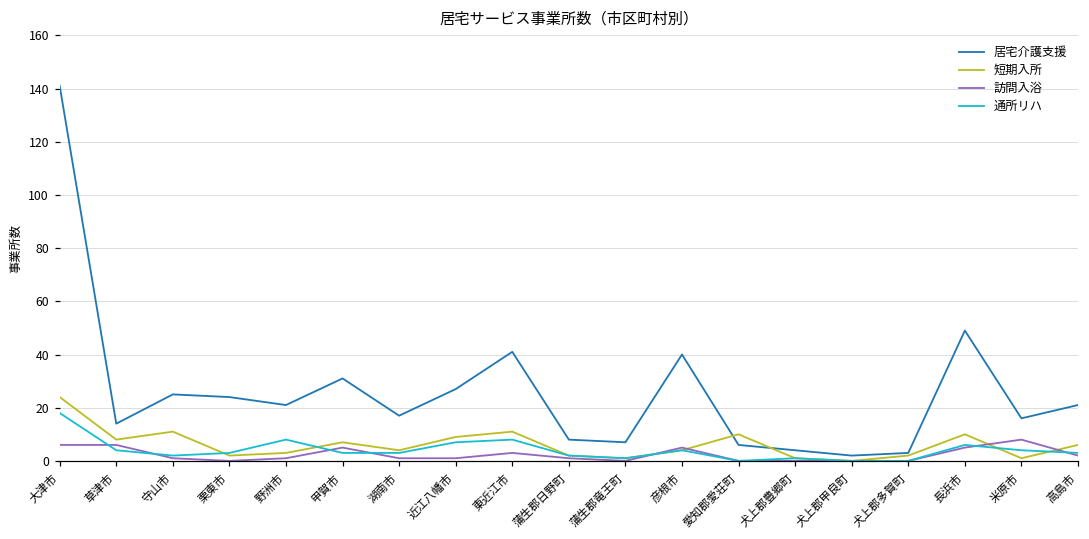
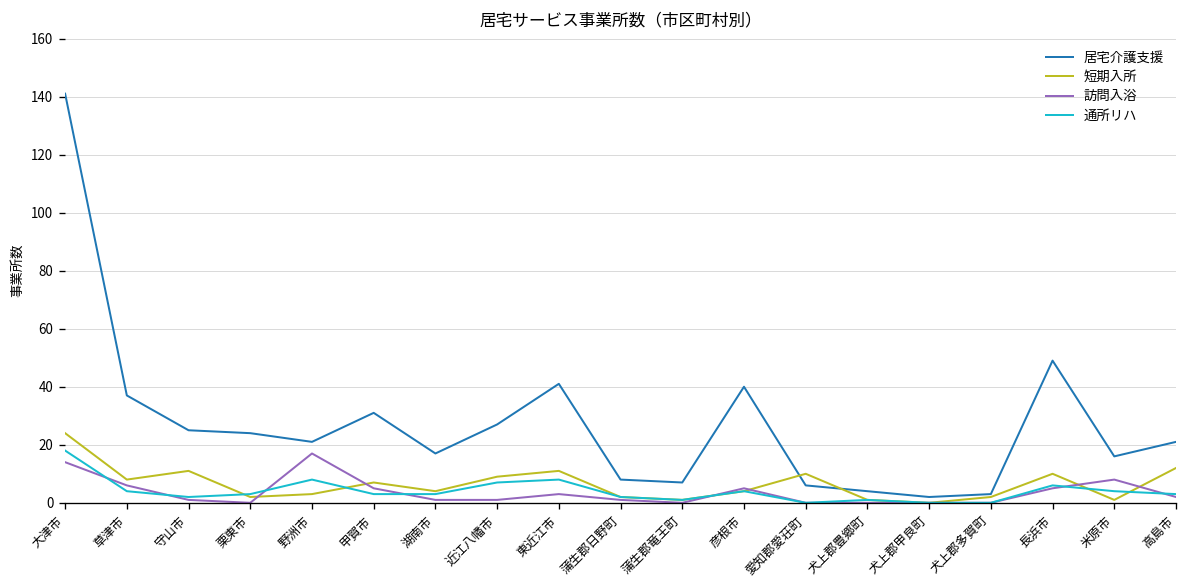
  {
    "居宅介護支援": {
      "大津市": 141,
-     "草津市": 14,
+     "草津市": 37,
      "守山市": 25,
      "栗東市": 24,
      "野洲市": 21,
      "甲賀市": 31,
      "湖南市": 17,
      "近江八幡市": 27,
      "東近江市": 41,
      "蒲生郡日野町": 8,
      "蒲生郡竜王町": 7,
      "彦根市": 40,
      "愛知郡愛荘町": 6,
      "犬上郡豊郷町": 4,
      "犬上郡甲良町": 2,
      "長浜市": 49,
      "米原市": 16,
      "高島市": 21
    },
    "短期入所": {
      "大津市": 24,
      "草津市": 8,
      "守山市": 11,
      "野洲市": 3,
      "甲賀市": 7,
      "近江八幡市": 9,
      "東近江市": 11,
      "愛知郡愛荘町": 10,
      "長浜市": 10,
      "米原市": 1,
-     "高島市": 6
+     "高島市": 12
    },
    "訪問入浴": {
-     "大津市": 6,
+     "大津市": 14,
      "草津市": 6,
      "栗東市": 0,
-     "野洲市": 1,
+     "野洲市": 17,
      "甲賀市": 5,
      "湖南市": 1,
      "近江八幡市": 1,
      "東近江市": 3,
      "米原市": 8
    },
    "通所リハ": {
      "大津市": 18,
      "草津市": 4,
      "野洲市": 8,
      "甲賀市": 3,
      "近江八幡市": 7,
      "東近江市": 8,
      "米原市": 4
    }
  }
